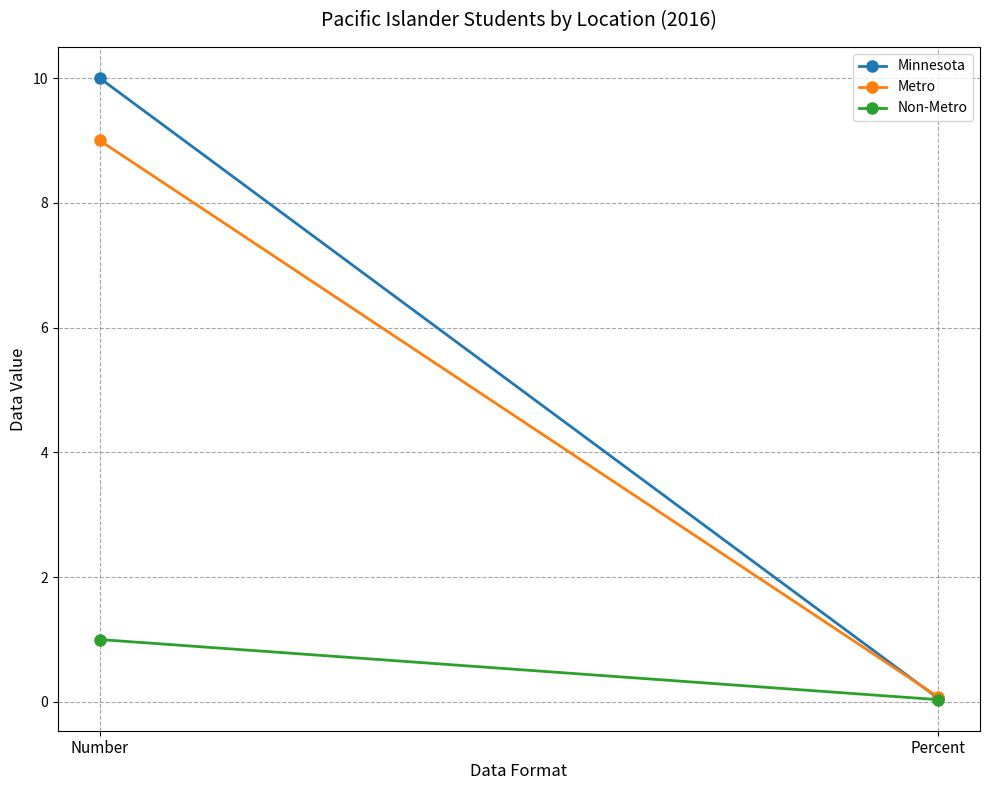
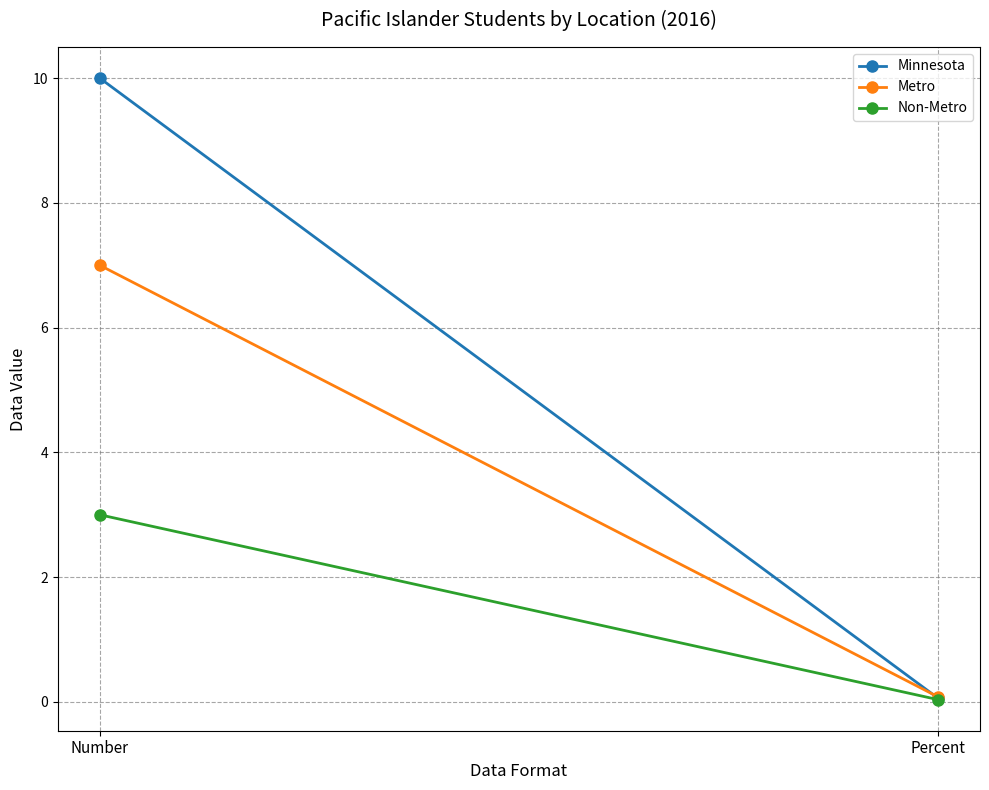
  {
    "Minnesota": {
      "Number": 10
    },
    "Metro": {
-     "Number": 9
+     "Number": 7
    },
    "Non-Metro": {
-     "Number": 1
+     "Number": 3
    }
  }
